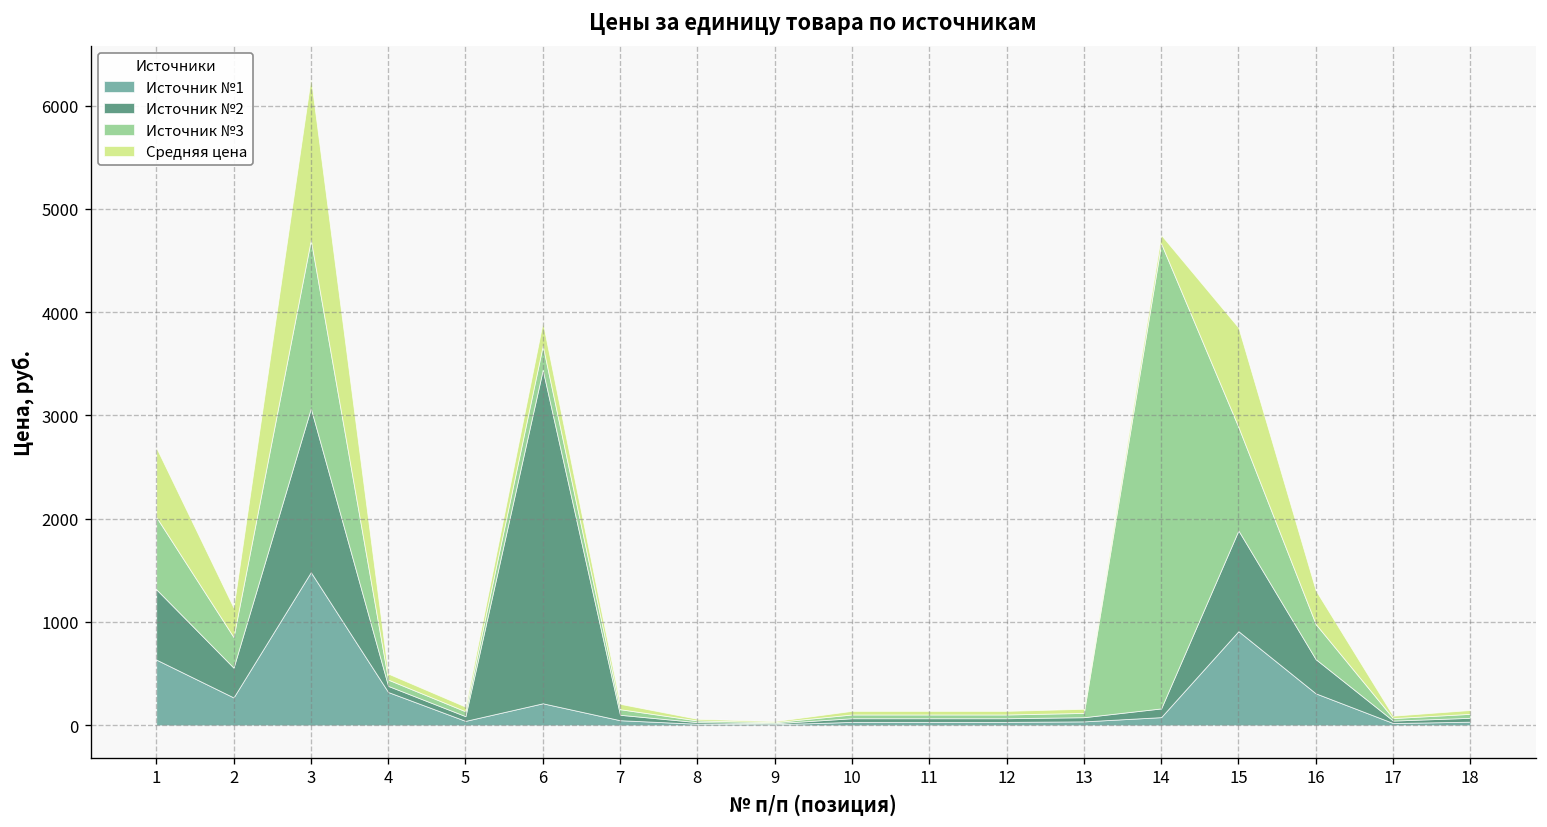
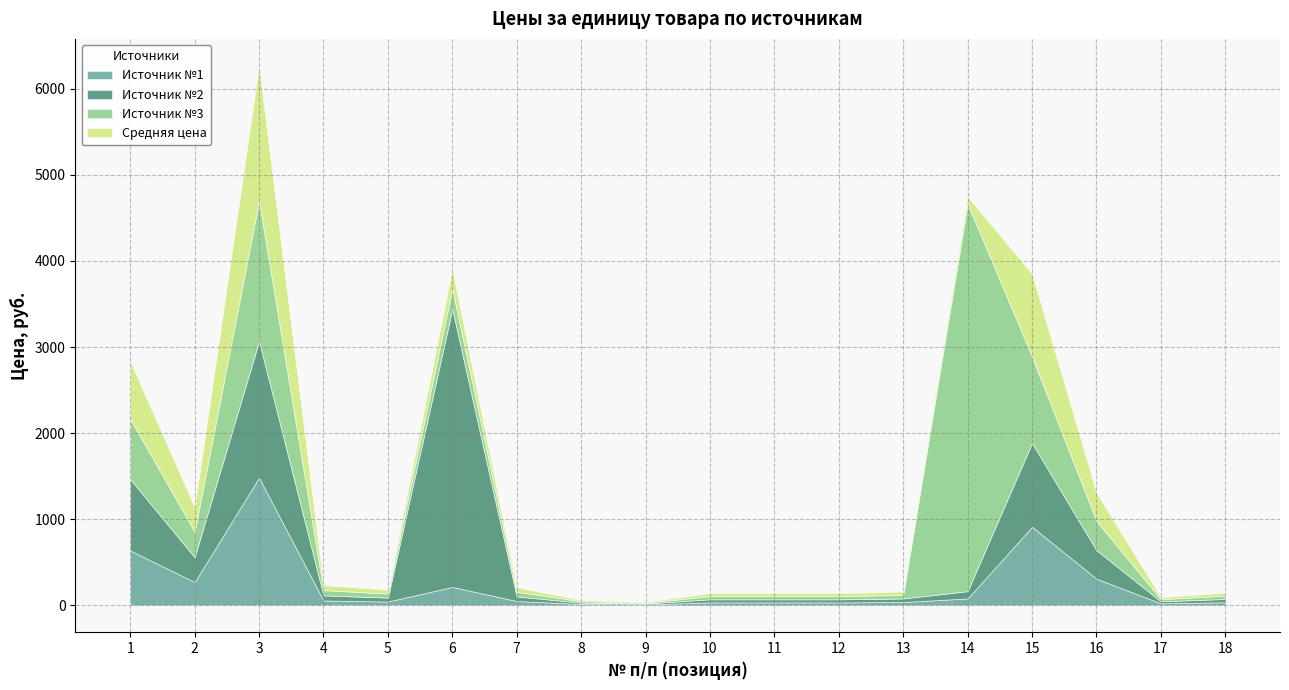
  {
    "Источник №1": {
      "1": 600,
      "2": 300,
      "3": 1500,
-     "4": 300,
+     "4": 100,
      "5": 0,
      "6": 200,
      "7": 0,
      "10": 0,
      "11": 0,
      "12": 0,
      "13": 0,
      "14": 100,
      "15": 900,
      "16": 300,
      "18": 0
    },
    "Источник №2": {
-     "1": 700,
+     "1": 800,
      "2": 300,
      "3": 1600,
      "4": 100,
      "5": 0,
      "6": 3200,
      "7": 100,
      "10": 0,
      "11": 0,
      "12": 0,
      "13": 0,
      "14": 100,
      "15": 1000,
      "16": 300,
      "18": 0
    },
    "Источник №3": {
      "1": 700,
      "2": 300,
      "3": 1600,
      "4": 100,
      "5": 0,
      "6": 200,
      "7": 100,
      "10": 0,
      "11": 0,
      "12": 0,
      "13": 0,
      "14": 4500,
      "15": 1000,
      "16": 300,
      "18": 0
    },
    "Средняя цена": {
      "1": 700,
      "2": 300,
      "3": 1600,
      "4": 100,
      "5": 0,
      "6": 200,
      "7": 100,
      "10": 0,
      "11": 0,
      "12": 0,
      "13": 0,
      "14": 100,
      "15": 1000,
      "16": 300,
      "18": 0
    }
  }
